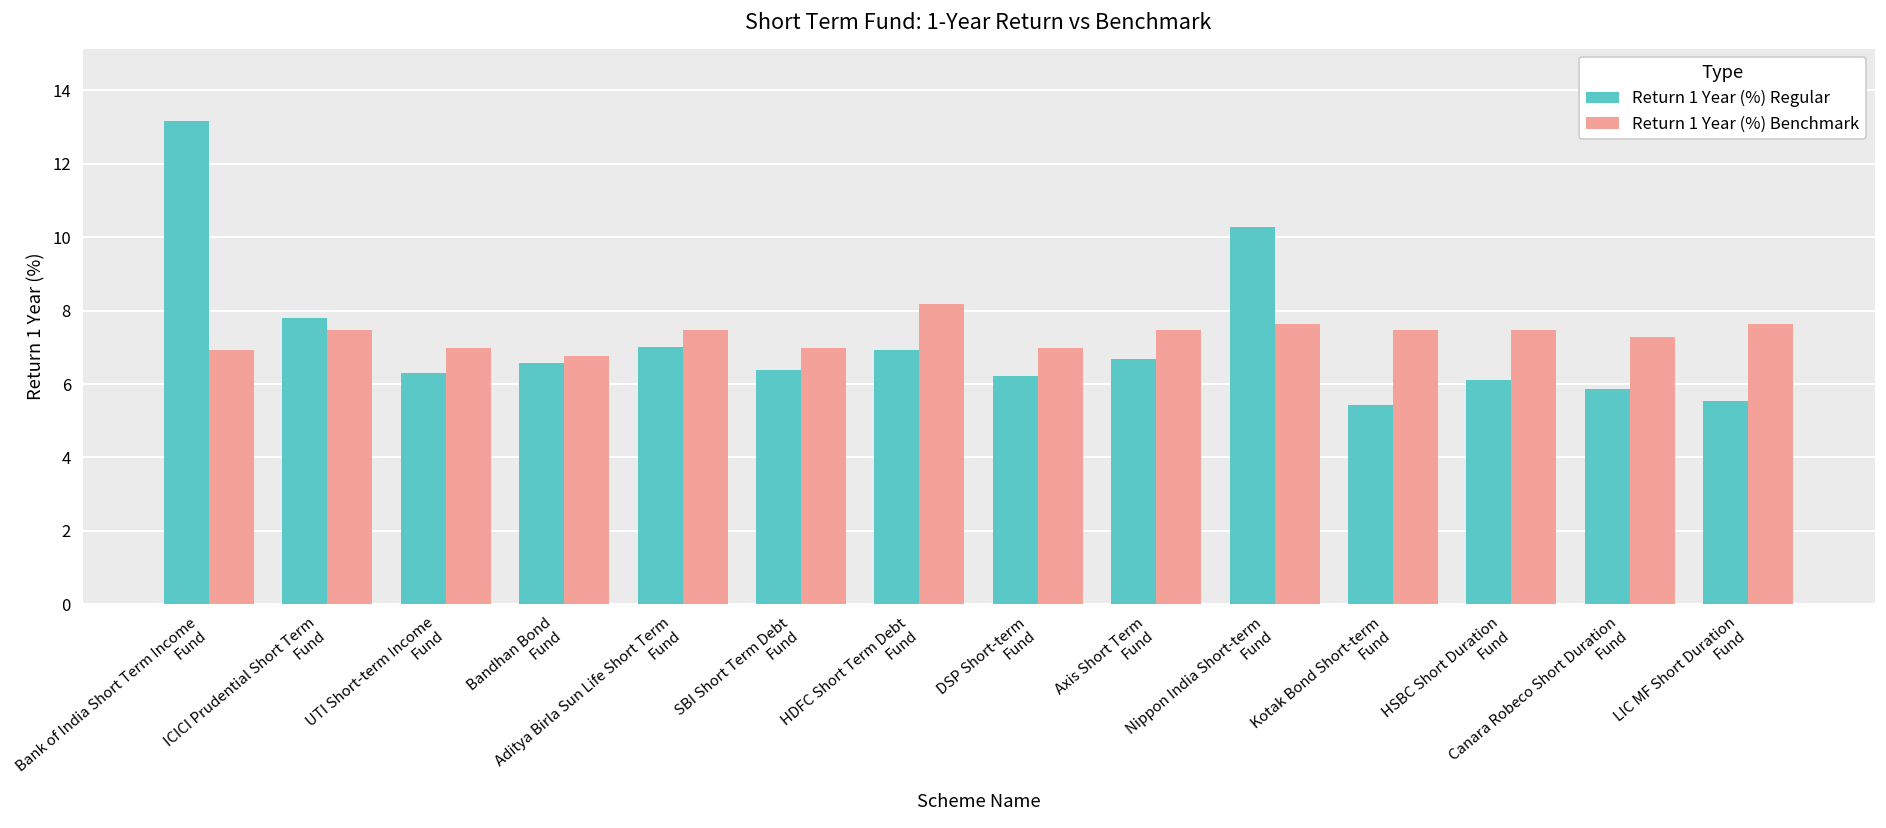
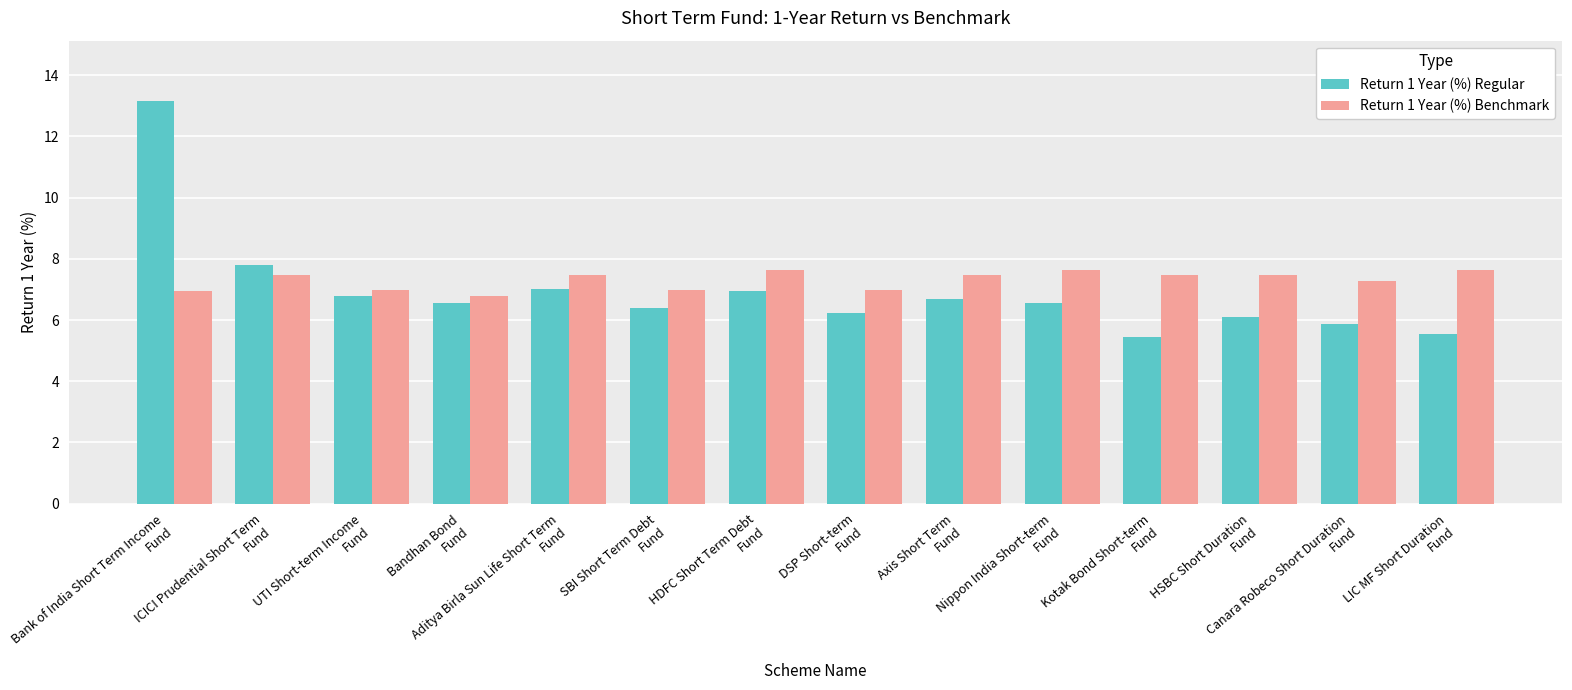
  {
    "Return 1 Year (%) Regular": {
      "Bank of India Short Term Income Fund": 13.2,
      "ICICI Prudential Short Term Fund": 7.8,
-     "UTI Short-term Income Fund": 6.3,
+     "UTI Short-term Income Fund": 6.8,
      "Bandhan Bond Fund": 6.6,
      "Aditya Birla Sun Life Short Term Fund": 7.0,
      "SBI Short Term Debt Fund": 6.4,
      "HDFC Short Term Debt Fund": 6.9,
      "DSP Short-term Fund": 6.2,
      "Axis Short Term Fund": 6.7,
-     "Nippon India Short-term Fund": 10.3,
+     "Nippon India Short-term Fund": 6.6,
      "Kotak Bond Short-term Fund": 5.4,
      "HSBC Short Duration Fund": 6.1,
      "Canara Robeco Short Duration Fund": 5.9,
      "LIC MF Short Duration Fund": 5.5
    },
    "Return 1 Year (%) Benchmark": {
      "Bank of India Short Term Income Fund": 6.9,
      "ICICI Prudential Short Term Fund": 7.5,
      "UTI Short-term Income Fund": 7.0,
      "Bandhan Bond Fund": 6.8,
      "Aditya Birla Sun Life Short Term Fund": 7.5,
      "SBI Short Term Debt Fund": 7.0,
-     "HDFC Short Term Debt Fund": 8.2,
+     "HDFC Short Term Debt Fund": 7.6,
      "DSP Short-term Fund": 7.0,
      "Axis Short Term Fund": 7.5,
      "Nippon India Short-term Fund": 7.6,
      "Kotak Bond Short-term Fund": 7.5,
      "HSBC Short Duration Fund": 7.5,
      "Canara Robeco Short Duration Fund": 7.3,
      "LIC MF Short Duration Fund": 7.6
    }
  }
